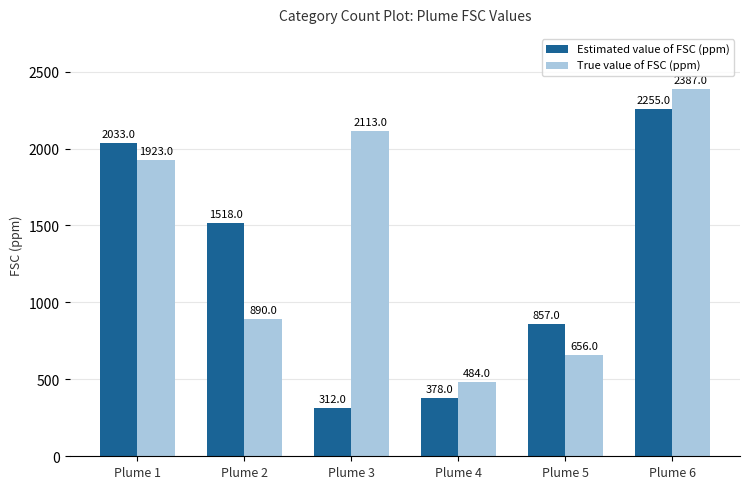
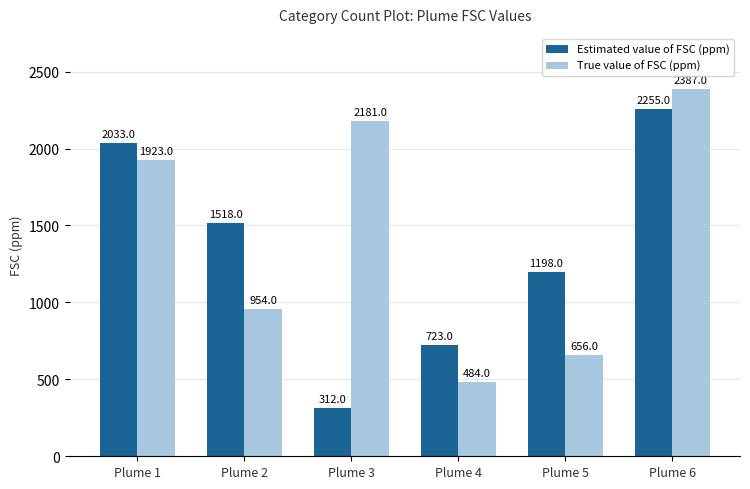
  {
    "Estimated value of FSC (ppm)": {
      "Plume 1": 2033.0,
      "Plume 2": 1518.0,
      "Plume 3": 312.0,
-     "Plume 4": 378.0,
-     "Plume 5": 857.0,
+     "Plume 4": 723.0,
+     "Plume 5": 1198.0,
      "Plume 6": 2255.0
    },
    "True value of FSC (ppm)": {
      "Plume 1": 1923.0,
-     "Plume 2": 890.0,
-     "Plume 3": 2113.0,
+     "Plume 2": 954.0,
+     "Plume 3": 2181.0,
      "Plume 4": 484.0,
      "Plume 5": 656.0
    }
  }
